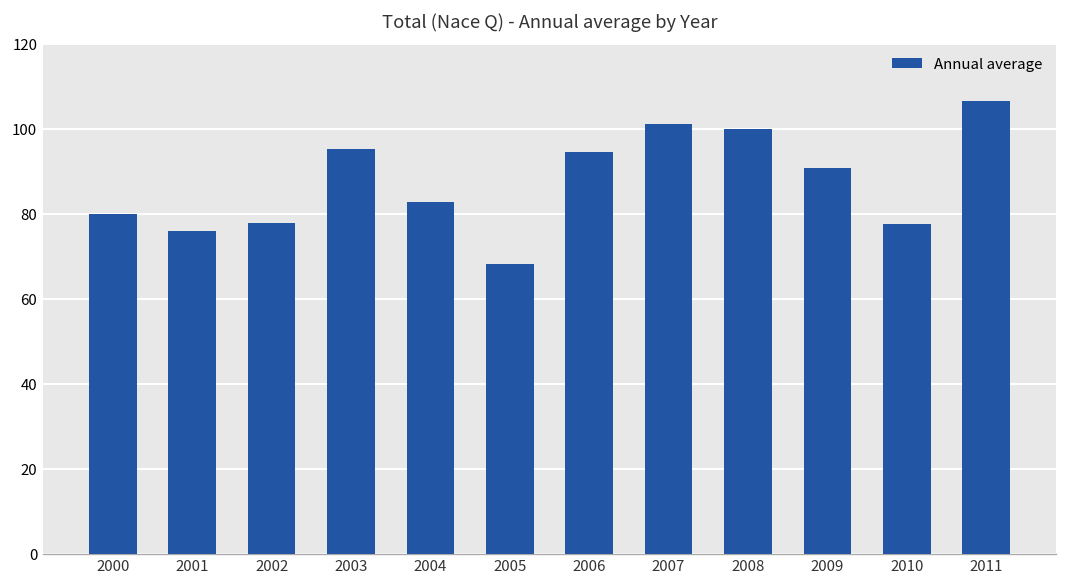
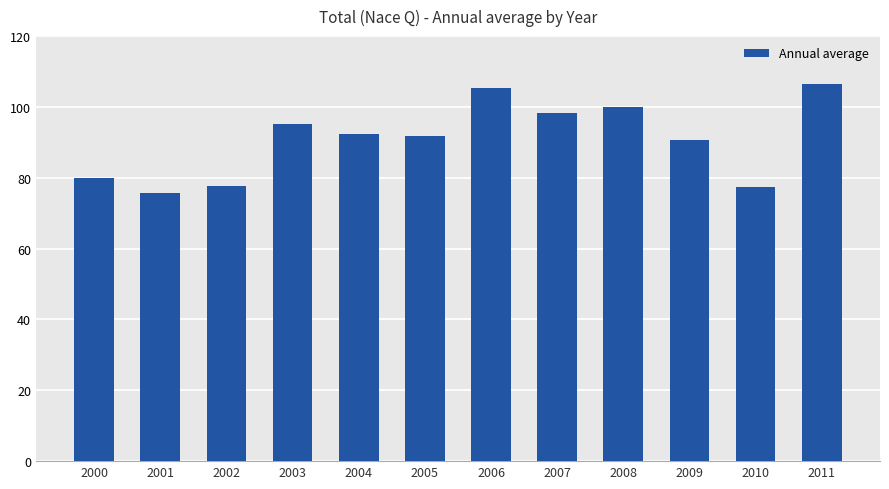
  {
    "2000": 80,
    "2001": 76,
    "2002": 78,
    "2003": 95,
-   "2004": 83,
-   "2005": 68,
-   "2006": 95,
-   "2007": 101,
+   "2004": 92,
+   "2005": 92,
+   "2006": 105,
+   "2007": 98,
    "2008": 100,
    "2009": 91,
    "2010": 78,
    "2011": 106
  }
